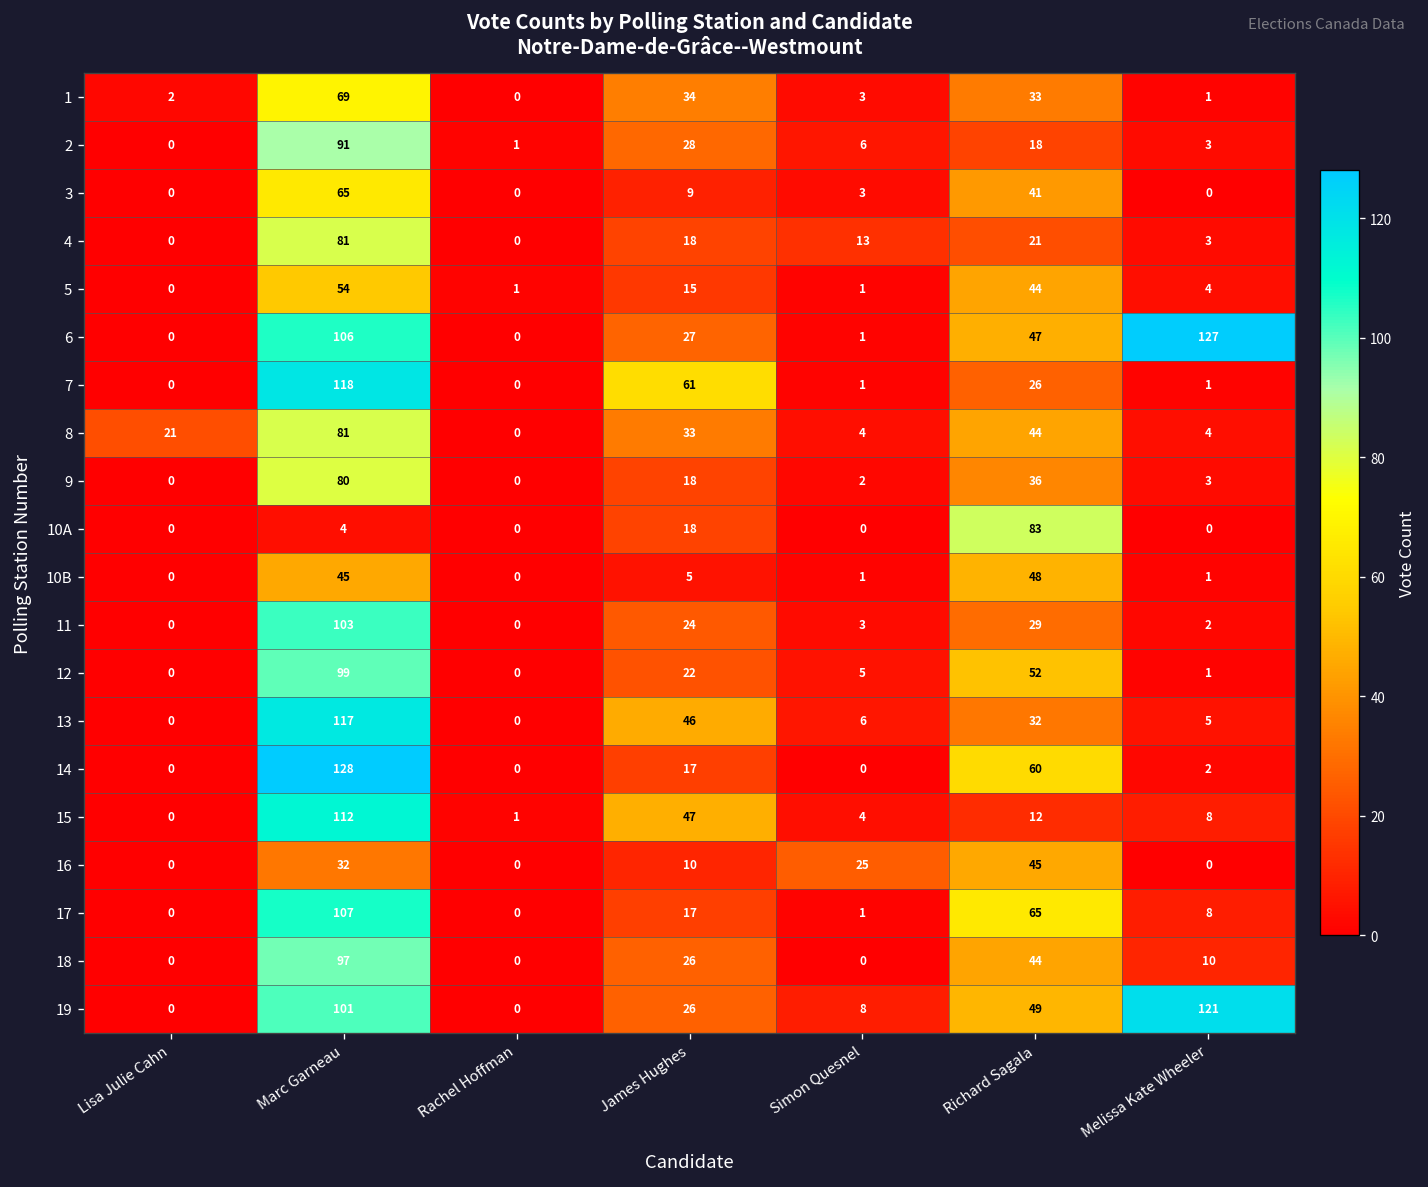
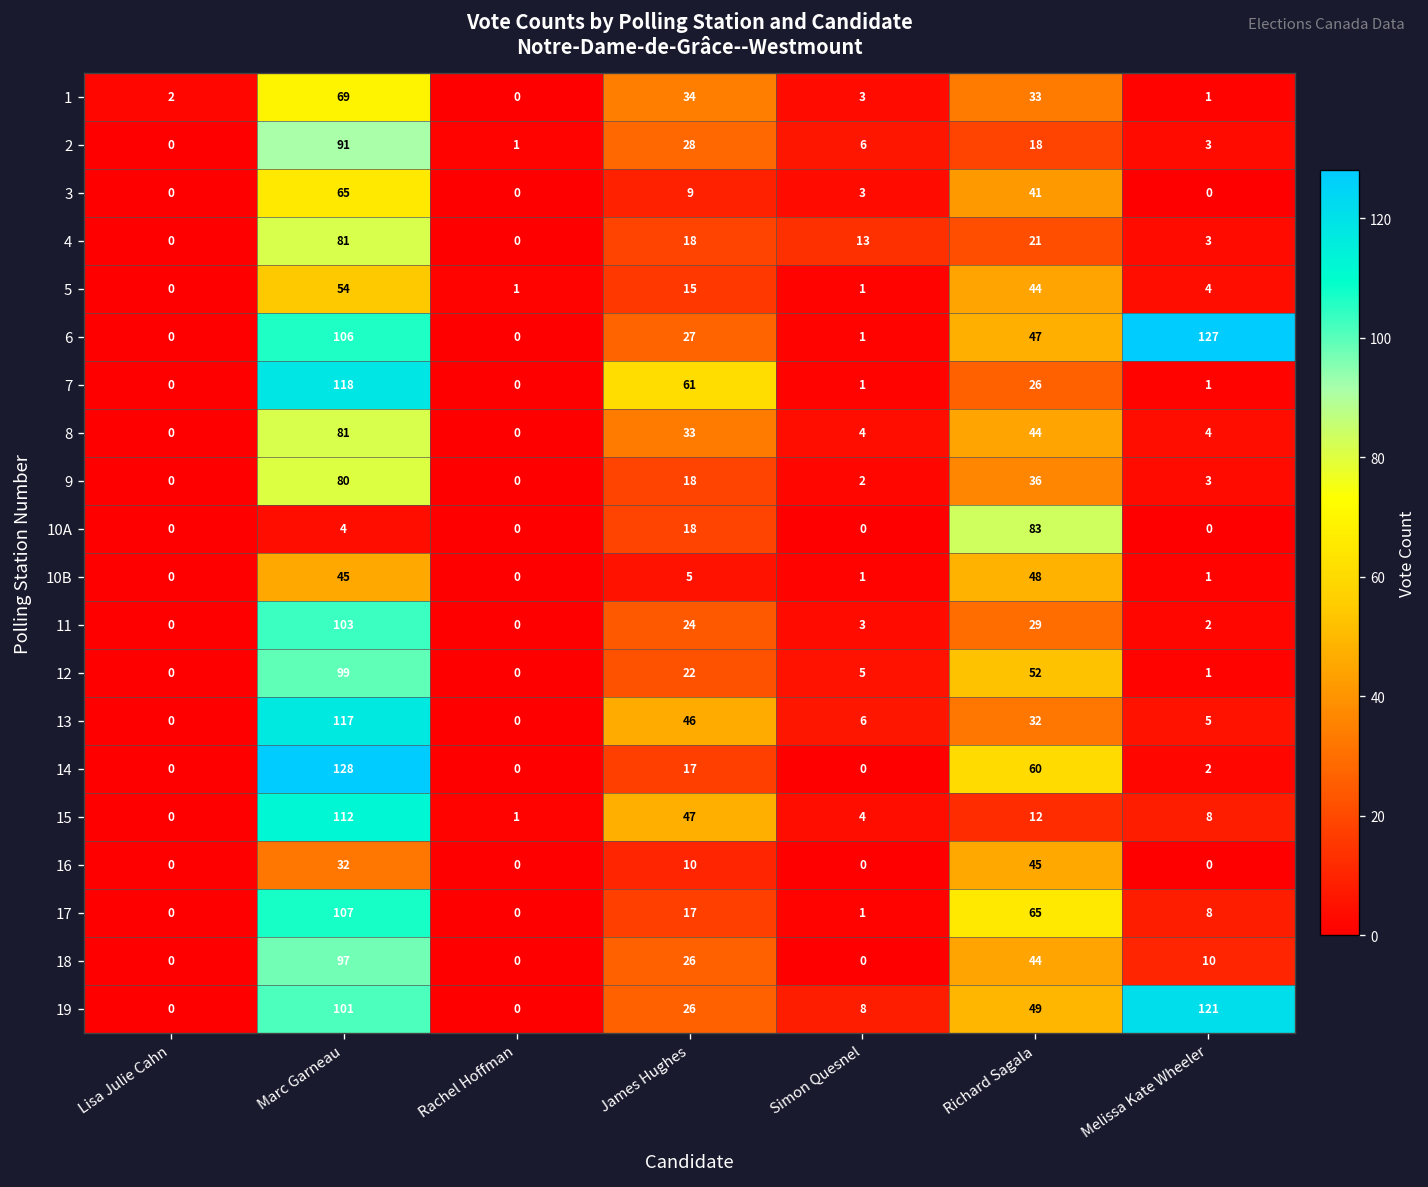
  {
    "1": {
      "Lisa Julie Cahn": 2,
      "Marc Garneau": 69,
      "Rachel Hoffman": 0,
      "James Hughes": 34,
      "Simon Quesnel": 3,
      "Richard Sagala": 33,
      "Melissa Kate Wheeler": 1
    },
    "2": {
      "Lisa Julie Cahn": 0,
      "Marc Garneau": 91,
      "Rachel Hoffman": 1,
      "James Hughes": 28,
      "Simon Quesnel": 6,
      "Richard Sagala": 18,
      "Melissa Kate Wheeler": 3
    },
    "3": {
      "Lisa Julie Cahn": 0,
      "Marc Garneau": 65,
      "Rachel Hoffman": 0,
      "James Hughes": 9,
      "Simon Quesnel": 3,
      "Richard Sagala": 41,
      "Melissa Kate Wheeler": 0
    },
    "4": {
      "Lisa Julie Cahn": 0,
      "Marc Garneau": 81,
      "Rachel Hoffman": 0,
      "James Hughes": 18,
      "Simon Quesnel": 13,
      "Richard Sagala": 21,
      "Melissa Kate Wheeler": 3
    },
    "5": {
      "Lisa Julie Cahn": 0,
      "Marc Garneau": 54,
      "Rachel Hoffman": 1,
      "James Hughes": 15,
      "Simon Quesnel": 1,
      "Richard Sagala": 44,
      "Melissa Kate Wheeler": 4
    },
    "6": {
      "Lisa Julie Cahn": 0,
      "Marc Garneau": 106,
      "Rachel Hoffman": 0,
      "James Hughes": 27,
      "Simon Quesnel": 1,
      "Richard Sagala": 47,
      "Melissa Kate Wheeler": 127
    },
    "7": {
      "Lisa Julie Cahn": 0,
      "Marc Garneau": 118,
      "Rachel Hoffman": 0,
      "James Hughes": 61,
      "Simon Quesnel": 1,
      "Richard Sagala": 26,
      "Melissa Kate Wheeler": 1
    },
    "8": {
-     "Lisa Julie Cahn": 21,
+     "Lisa Julie Cahn": 0,
      "Marc Garneau": 81,
      "Rachel Hoffman": 0,
      "James Hughes": 33,
      "Simon Quesnel": 4,
      "Richard Sagala": 44,
      "Melissa Kate Wheeler": 4
    },
    "9": {
      "Lisa Julie Cahn": 0,
      "Marc Garneau": 80,
      "Rachel Hoffman": 0,
      "James Hughes": 18,
      "Simon Quesnel": 2,
      "Richard Sagala": 36,
      "Melissa Kate Wheeler": 3
    },
    "10A": {
      "Lisa Julie Cahn": 0,
      "Marc Garneau": 4,
      "Rachel Hoffman": 0,
      "James Hughes": 18,
      "Simon Quesnel": 0,
      "Richard Sagala": 83,
      "Melissa Kate Wheeler": 0
    },
    "10B": {
      "Lisa Julie Cahn": 0,
      "Marc Garneau": 45,
      "Rachel Hoffman": 0,
      "James Hughes": 5,
      "Simon Quesnel": 1,
      "Richard Sagala": 48,
      "Melissa Kate Wheeler": 1
    },
    "11": {
      "Lisa Julie Cahn": 0,
      "Marc Garneau": 103,
      "Rachel Hoffman": 0,
      "James Hughes": 24,
      "Simon Quesnel": 3,
      "Richard Sagala": 29,
      "Melissa Kate Wheeler": 2
    },
    "12": {
      "Lisa Julie Cahn": 0,
      "Marc Garneau": 99,
      "Rachel Hoffman": 0,
      "James Hughes": 22,
      "Simon Quesnel": 5,
      "Richard Sagala": 52,
      "Melissa Kate Wheeler": 1
    },
    "13": {
      "Lisa Julie Cahn": 0,
      "Marc Garneau": 117,
      "Rachel Hoffman": 0,
      "James Hughes": 46,
      "Simon Quesnel": 6,
      "Richard Sagala": 32,
      "Melissa Kate Wheeler": 5
    },
    "14": {
      "Lisa Julie Cahn": 0,
      "Marc Garneau": 128,
      "Rachel Hoffman": 0,
      "James Hughes": 17,
      "Simon Quesnel": 0,
      "Richard Sagala": 60,
      "Melissa Kate Wheeler": 2
    },
    "15": {
      "Lisa Julie Cahn": 0,
      "Marc Garneau": 112,
      "Rachel Hoffman": 1,
      "James Hughes": 47,
      "Simon Quesnel": 4,
      "Richard Sagala": 12,
      "Melissa Kate Wheeler": 8
    },
    "16": {
      "Lisa Julie Cahn": 0,
      "Marc Garneau": 32,
      "Rachel Hoffman": 0,
      "James Hughes": 10,
-     "Simon Quesnel": 25,
+     "Simon Quesnel": 0,
      "Richard Sagala": 45,
      "Melissa Kate Wheeler": 0
    },
    "17": {
      "Lisa Julie Cahn": 0,
      "Marc Garneau": 107,
      "Rachel Hoffman": 0,
      "James Hughes": 17,
      "Simon Quesnel": 1,
      "Richard Sagala": 65,
      "Melissa Kate Wheeler": 8
    },
    "18": {
      "Lisa Julie Cahn": 0,
      "Marc Garneau": 97,
      "Rachel Hoffman": 0,
      "James Hughes": 26,
      "Simon Quesnel": 0,
      "Richard Sagala": 44,
      "Melissa Kate Wheeler": 10
    },
    "19": {
      "Lisa Julie Cahn": 0,
      "Marc Garneau": 101,
      "Rachel Hoffman": 0,
      "James Hughes": 26,
      "Simon Quesnel": 8,
      "Richard Sagala": 49,
      "Melissa Kate Wheeler": 121
    }
  }
